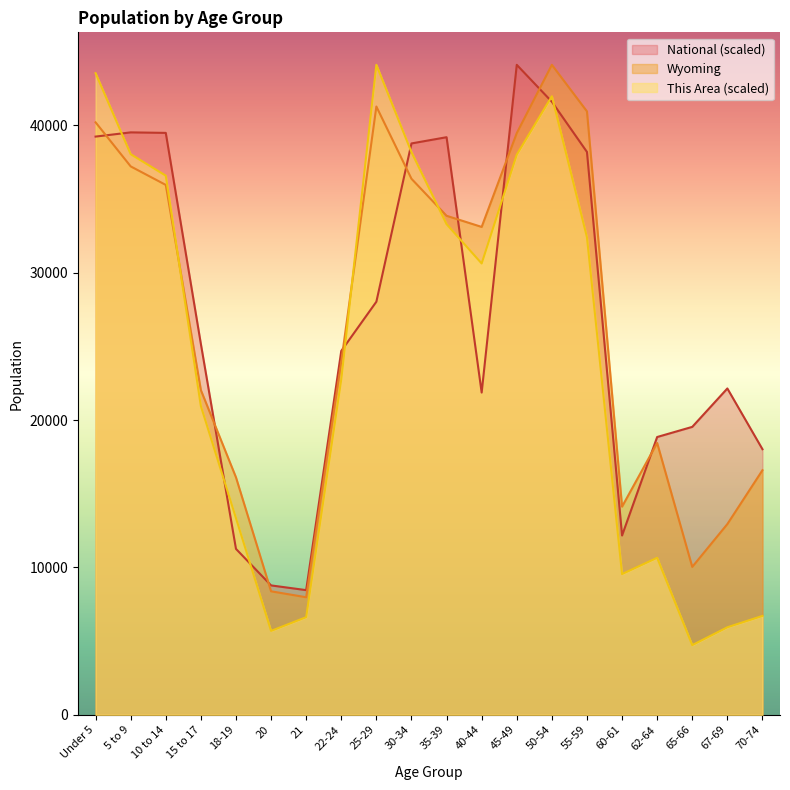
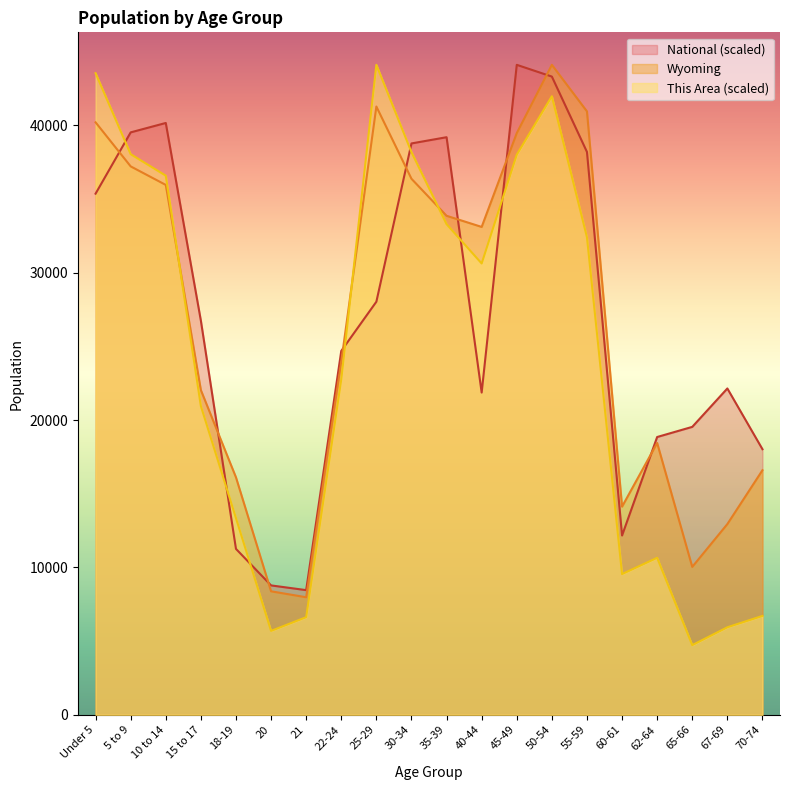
  {
    "National (scaled)": {
-     "Under 5": 39200,
+     "Under 5": 35400,
      "5 to 9": 39500,
-     "10 to 14": 39500,
-     "15 to 17": 25200,
+     "10 to 14": 40200,
+     "15 to 17": 26700,
      "18-19": 11300,
      "20": 8800,
      "21": 8500,
      "22-24": 24700,
      "25-29": 28000,
      "30-34": 38800,
      "35-39": 39200,
      "40-44": 21900,
      "45-49": 44100,
-     "50-54": 41600,
+     "50-54": 43300,
      "55-59": 38200,
      "60-61": 12200,
      "62-64": 18800,
      "65-66": 19500,
      "67-69": 22100,
      "70-74": 18000
    }
  }
